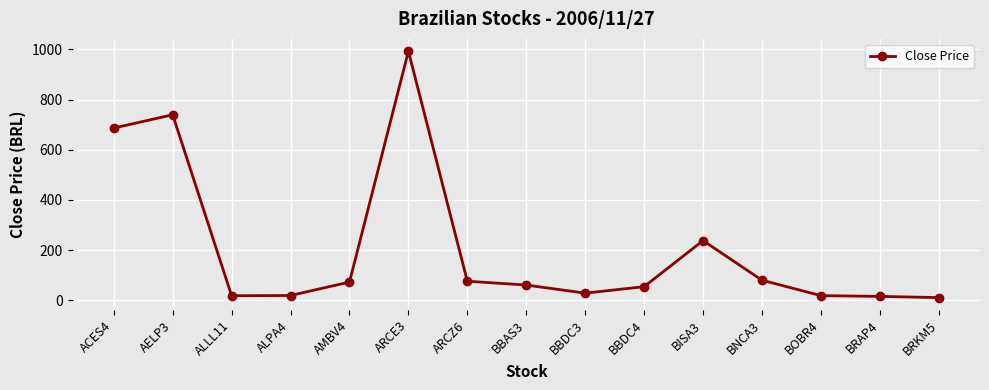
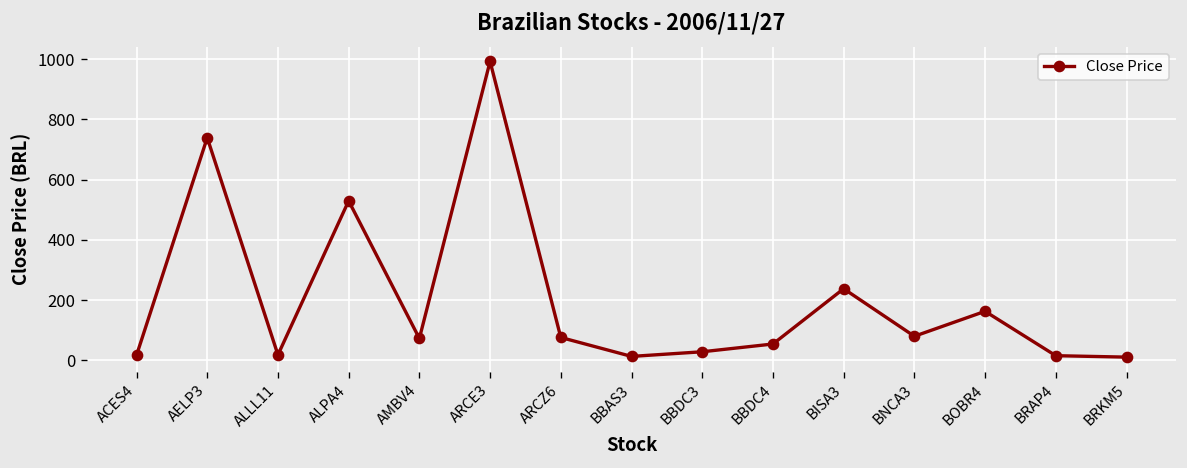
  {
-   "ACES4": 690,
+   "ACES4": 20,
    "AELP3": 740,
    "ALLL11": 20,
-   "ALPA4": 20,
+   "ALPA4": 530,
    "AMBV4": 70,
    "ARCE3": 990,
    "ARCZ6": 80,
-   "BBAS3": 60,
+   "BBAS3": 10,
    "BBDC3": 30,
    "BBDC4": 50,
    "BISA3": 240,
    "BNCA3": 80,
-   "BOBR4": 20,
+   "BOBR4": 160,
    "BRAP4": 20,
    "BRKM5": 10
  }
